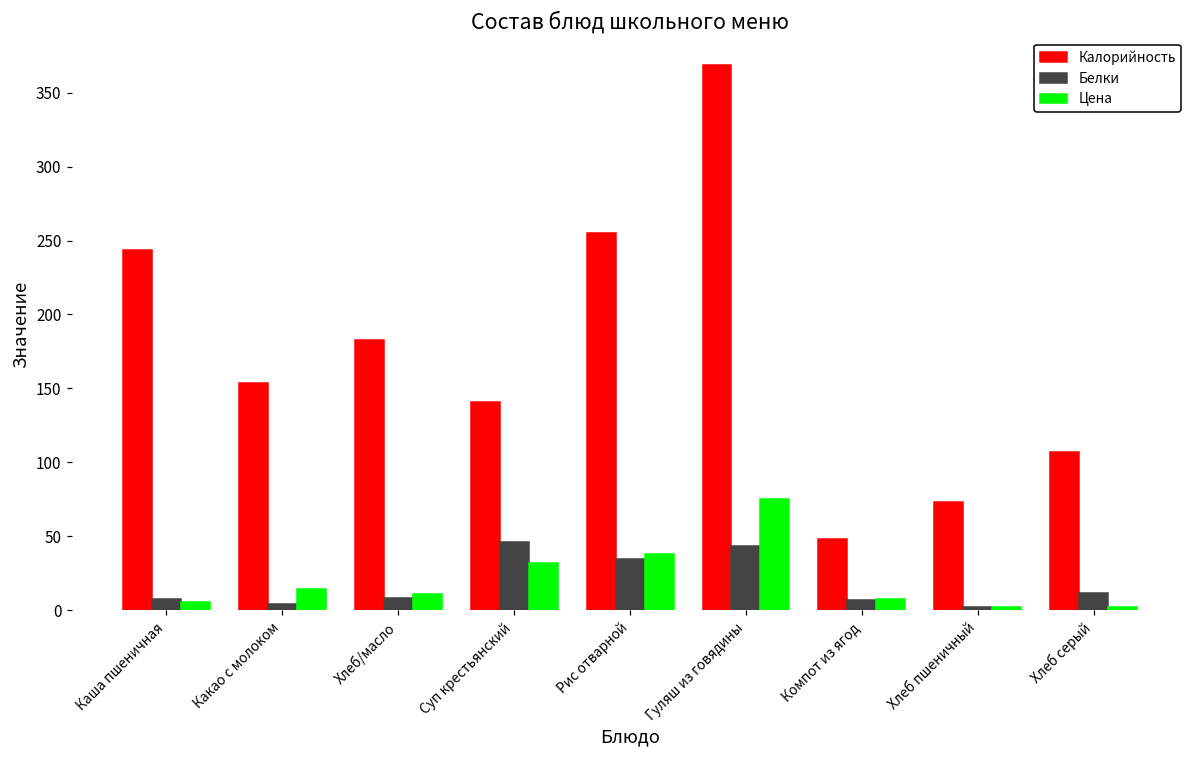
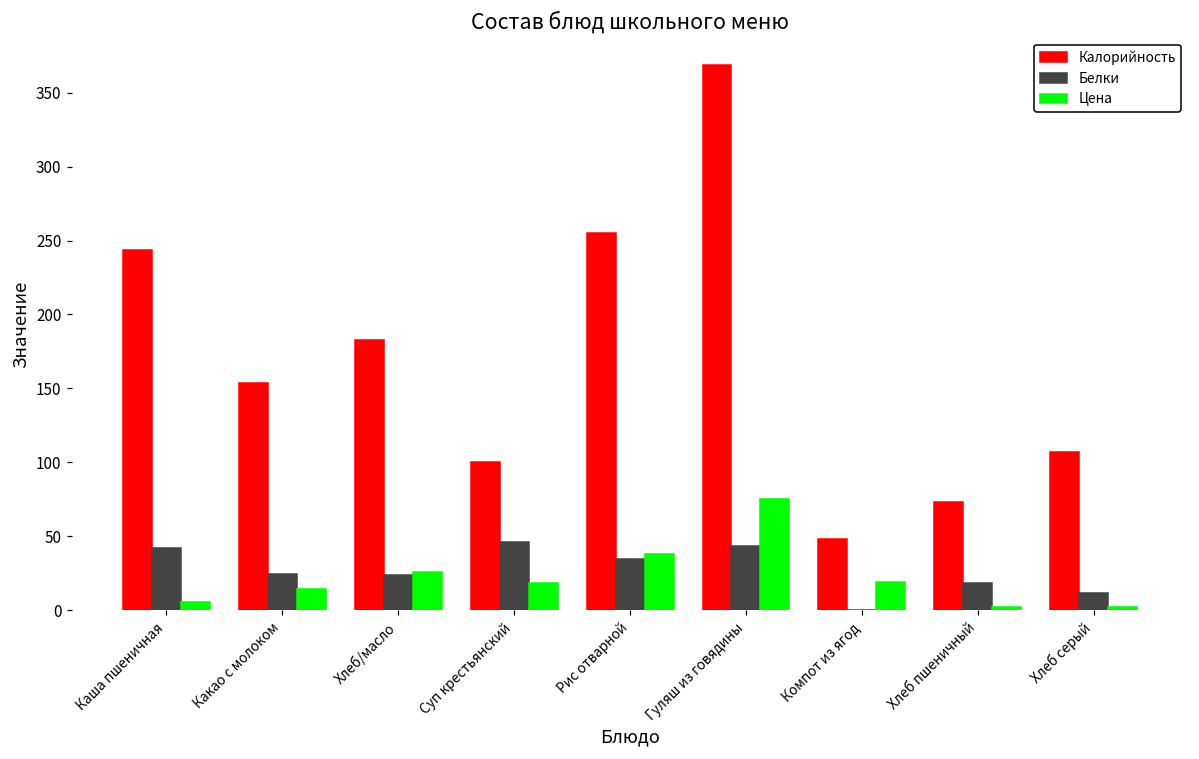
  {
    "Калорийность": {
      "Каша пшеничная": 244,
      "Какао с молоком": 154,
      "Хлеб/масло": 182,
-     "Суп крестьянский": 141,
+     "Суп крестьянский": 100,
      "Рис отварной": 255,
      "Гуляш из говядины": 369,
      "Компот из ягод": 48,
      "Хлеб пшеничный": 73,
      "Хлеб серый": 107
    },
    "Белки": {
-     "Каша пшеничная": 7,
-     "Какао с молоком": 4,
-     "Хлеб/масло": 8,
+     "Каша пшеничная": 42,
+     "Какао с молоком": 25,
+     "Хлеб/масло": 24,
      "Суп крестьянский": 46,
      "Рис отварной": 35,
      "Гуляш из говядины": 43,
-     "Компот из ягод": 7,
-     "Хлеб пшеничный": 2,
+     "Компот из ягод": 0,
+     "Хлеб пшеничный": 18,
      "Хлеб серый": 12
    },
    "Цена": {
      "Каша пшеничная": 5,
      "Какао с молоком": 14,
-     "Хлеб/масло": 11,
-     "Суп крестьянский": 32,
+     "Хлеб/масло": 25,
+     "Суп крестьянский": 19,
      "Рис отварной": 38,
      "Гуляш из говядины": 75,
-     "Компот из ягод": 7,
+     "Компот из ягод": 19,
      "Хлеб пшеничный": 2,
      "Хлеб серый": 2
    }
  }
